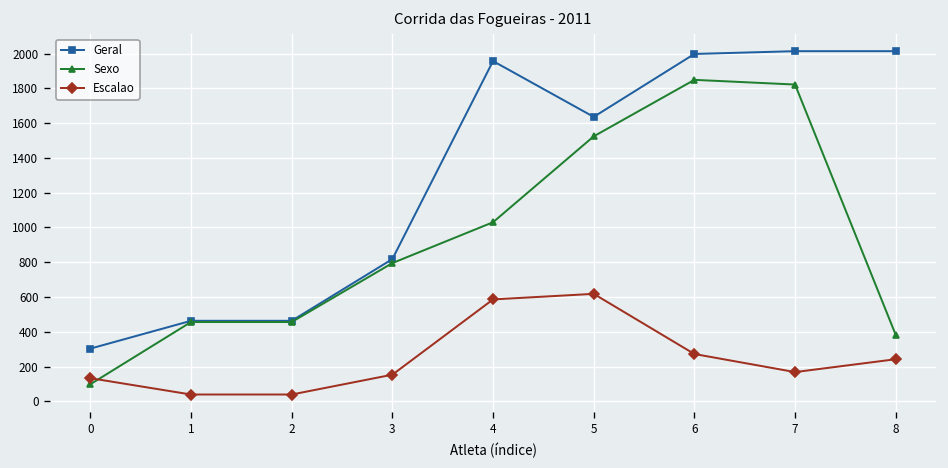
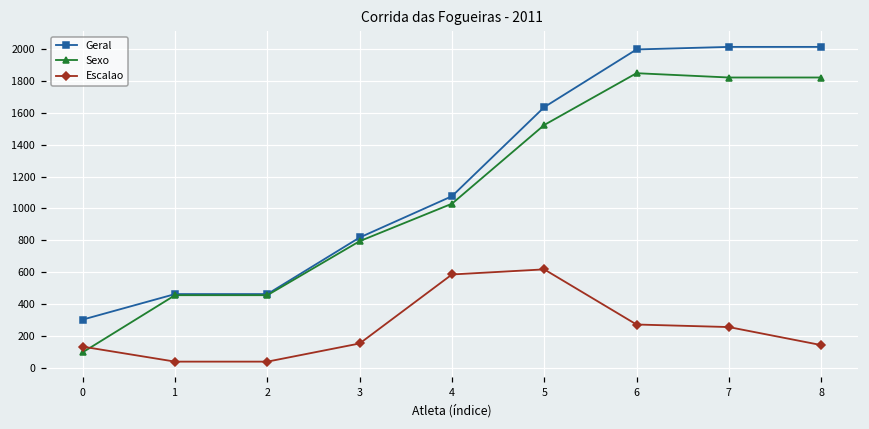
  {
    "Geral": {
      "0": 300,
      "3": 820,
-     "4": 1960,
+     "4": 1080,
      "5": 1640,
      "6": 2000,
      "7": 2010,
      "8": 2010
    },
    "Sexo": {
      "0": 100,
      "3": 800,
      "4": 1030,
      "5": 1520,
      "6": 1850,
      "7": 1820,
-     "8": 380
+     "8": 1820
    },
    "Escalao": {
      "0": 130,
      "1": 40,
      "2": 40,
      "3": 150,
      "4": 590,
      "5": 620,
      "6": 270,
-     "7": 170,
-     "8": 240
+     "7": 260,
+     "8": 140
    }
  }
